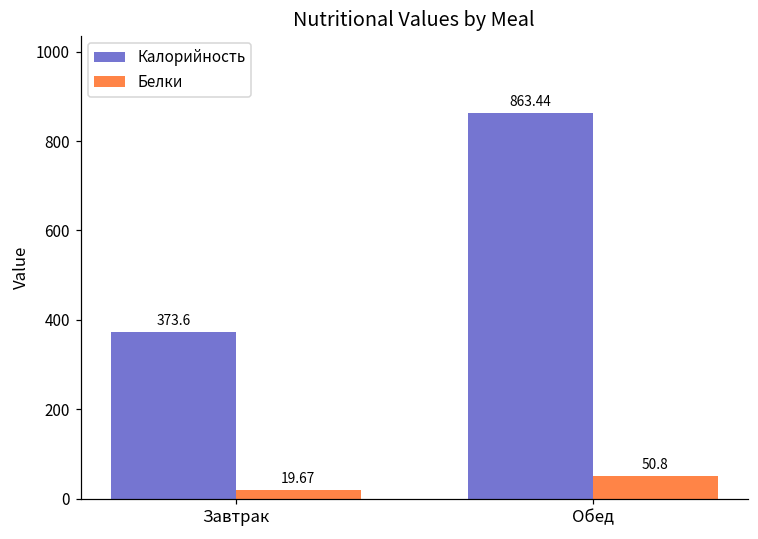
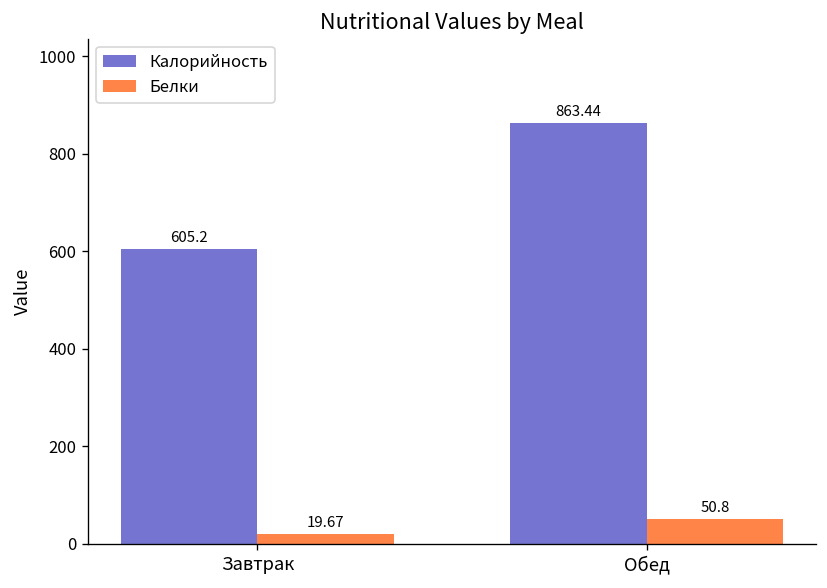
  {
    "Калорийность": {
-     "Завтрак": 373.6,
+     "Завтрак": 605.2,
      "Обед": 863.44
    },
    "Белки": {
      "Завтрак": 19.67,
      "Обед": 50.8
    }
  }
